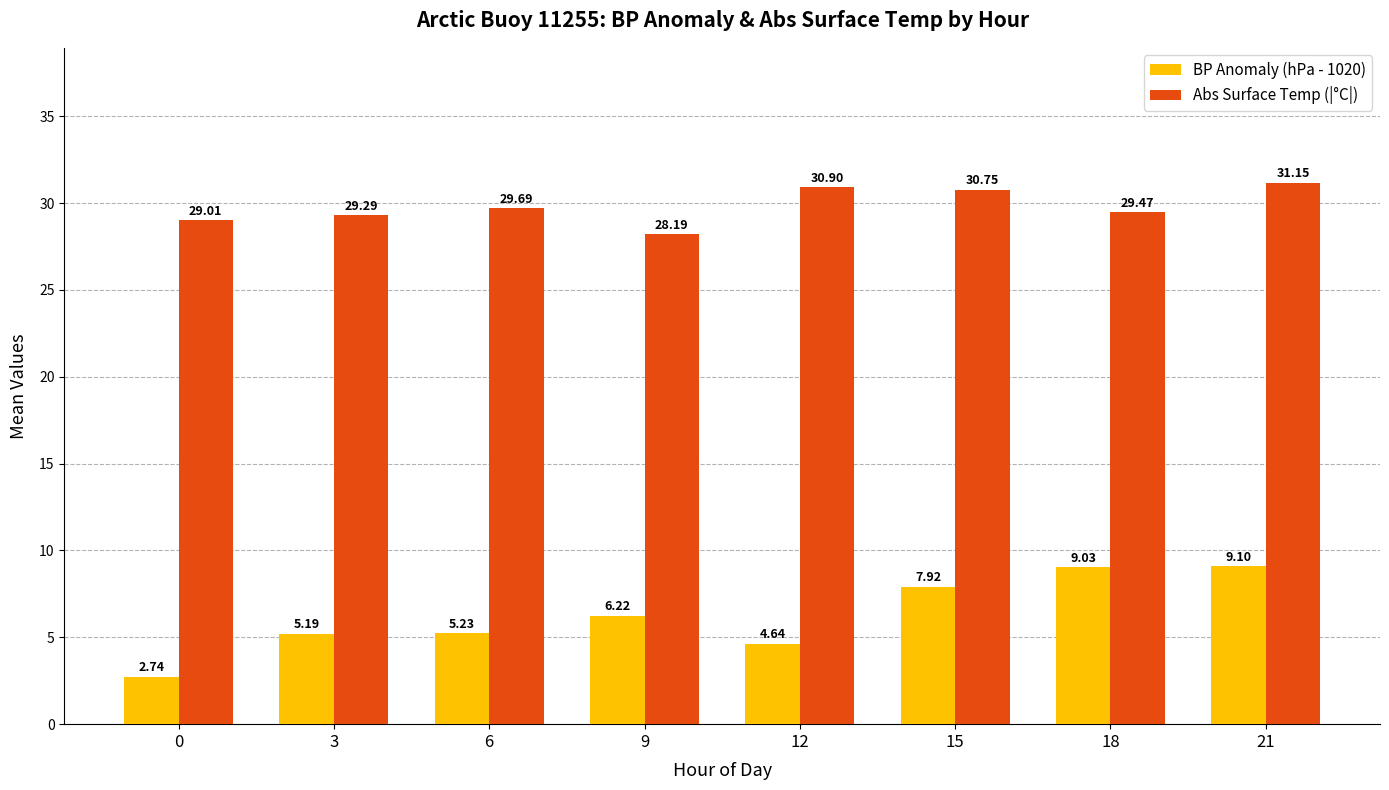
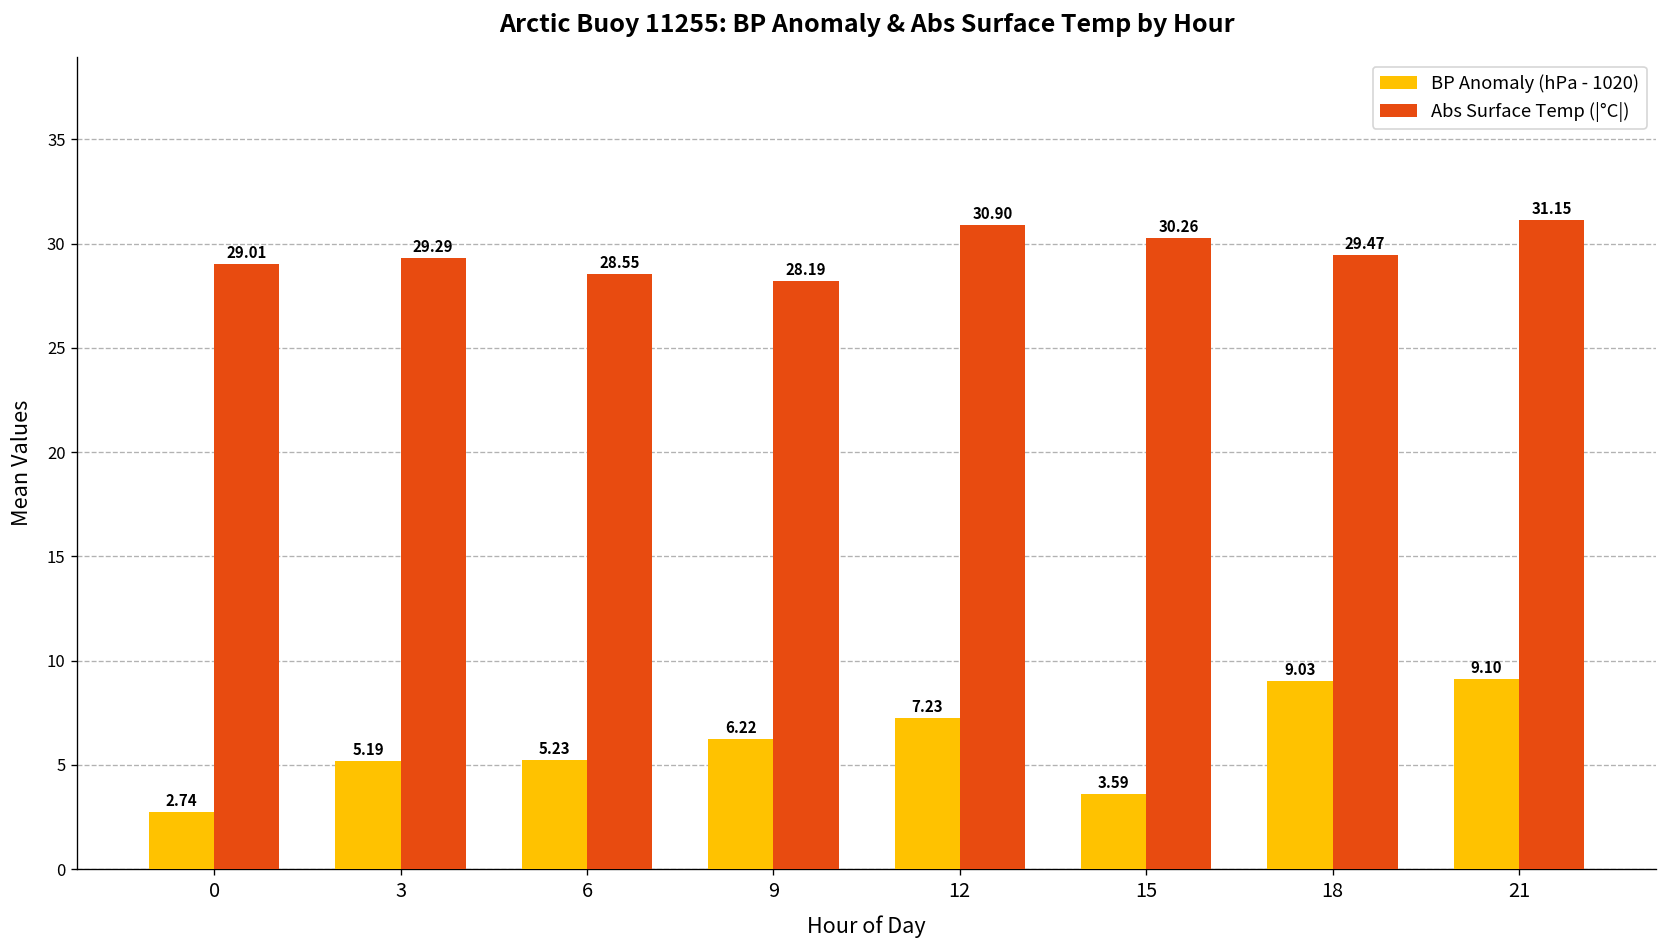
  {
    "BP Anomaly (hPa - 1020)": {
      "0": 2.74,
      "3": 5.19,
      "6": 5.23,
      "9": 6.22,
-     "12": 4.64,
-     "15": 7.92,
+     "12": 7.23,
+     "15": 3.59,
      "18": 9.03,
      "21": 9.10
    },
    "Abs Surface Temp (|°C|)": {
      "0": 29.01,
      "3": 29.29,
-     "6": 29.69,
+     "6": 28.55,
      "9": 28.19,
      "12": 30.90,
-     "15": 30.75,
+     "15": 30.26,
      "18": 29.47,
      "21": 31.15
    }
  }
